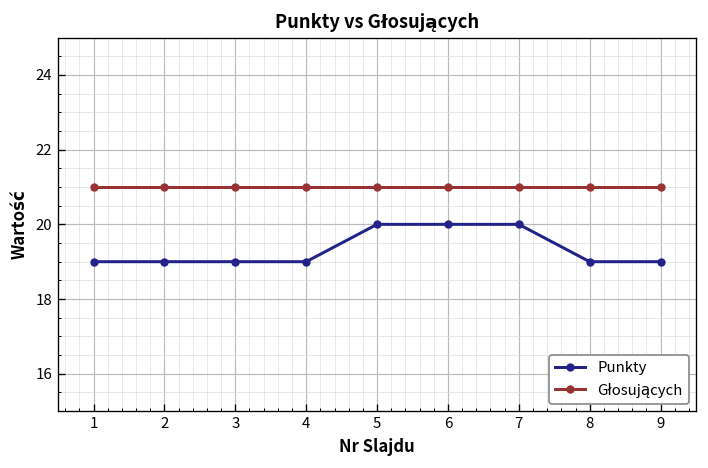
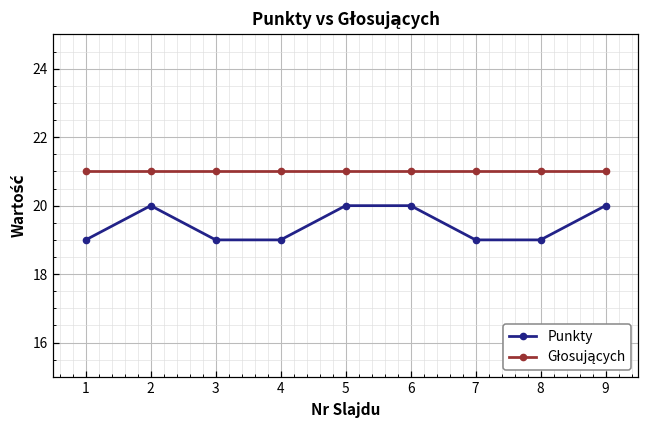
  {
    "Punkty": {
      "1": 19,
-     "2": 19,
+     "2": 20,
      "3": 19,
      "4": 19,
      "5": 20,
      "6": 20,
-     "7": 20,
+     "7": 19,
      "8": 19,
-     "9": 19
+     "9": 20
    },
    "Głosujących": {
      "1": 21,
      "2": 21,
      "3": 21,
      "4": 21,
      "5": 21,
      "6": 21,
      "7": 21,
      "8": 21,
      "9": 21
    }
  }
